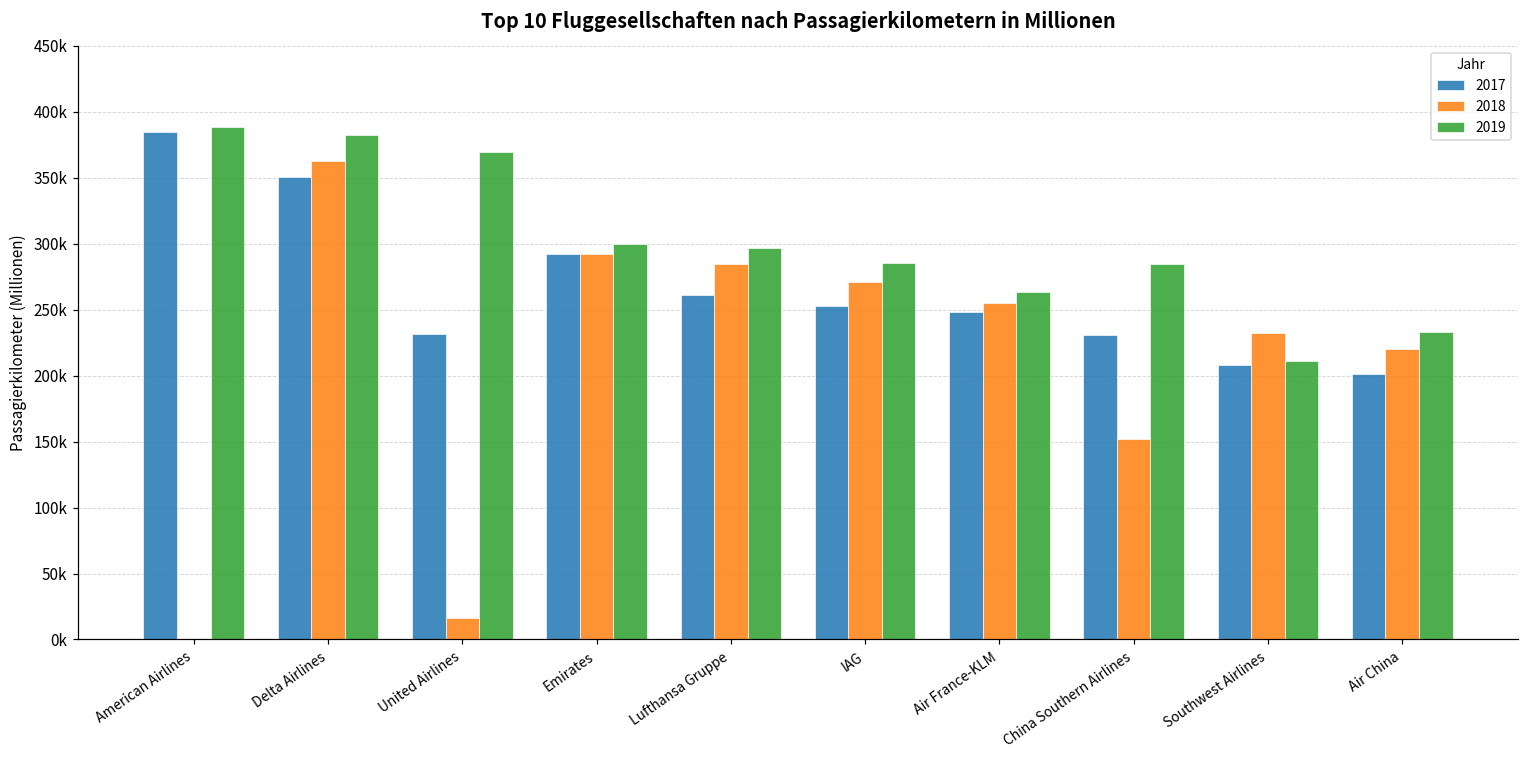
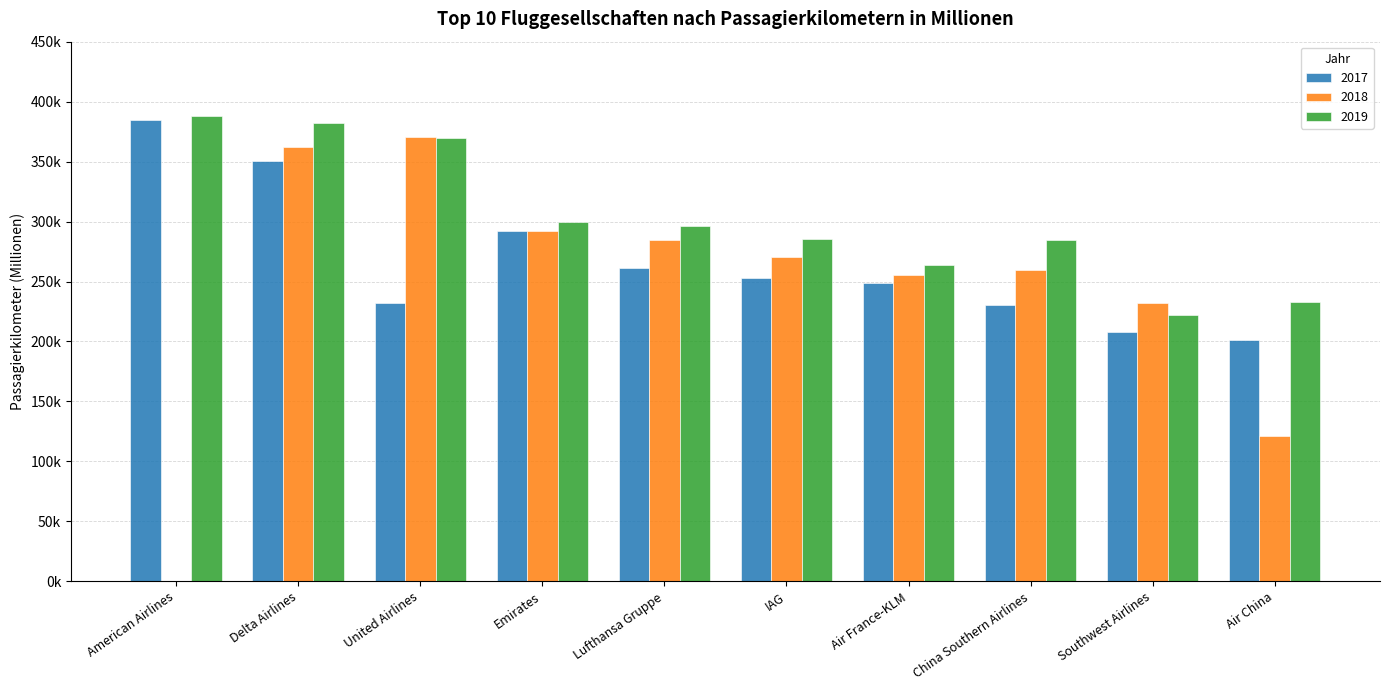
  {
    "2017": {
      "American Airlines": 385000,
      "Delta Airlines": 350000,
      "United Airlines": 232000,
      "Emirates": 292000,
      "Lufthansa Gruppe": 261000,
      "IAG": 253000,
      "Air France-KLM": 248000,
      "China Southern Airlines": 231000,
      "Southwest Airlines": 208000,
      "Air China": 201000
    },
    "2018": {
      "American Airlines": 0,
      "Delta Airlines": 362000,
-     "United Airlines": 16000,
+     "United Airlines": 370000,
      "Emirates": 292000,
      "Lufthansa Gruppe": 285000,
      "IAG": 271000,
      "Air France-KLM": 255000,
-     "China Southern Airlines": 152000,
+     "China Southern Airlines": 259000,
      "Southwest Airlines": 232000,
-     "Air China": 221000
+     "Air China": 121000
    },
    "2019": {
      "American Airlines": 388000,
      "Delta Airlines": 383000,
      "United Airlines": 369000,
      "Emirates": 300000,
      "Lufthansa Gruppe": 297000,
      "IAG": 286000,
      "Air France-KLM": 263000,
      "China Southern Airlines": 285000,
-     "Southwest Airlines": 211000,
+     "Southwest Airlines": 222000,
      "Air China": 233000
    }
  }
